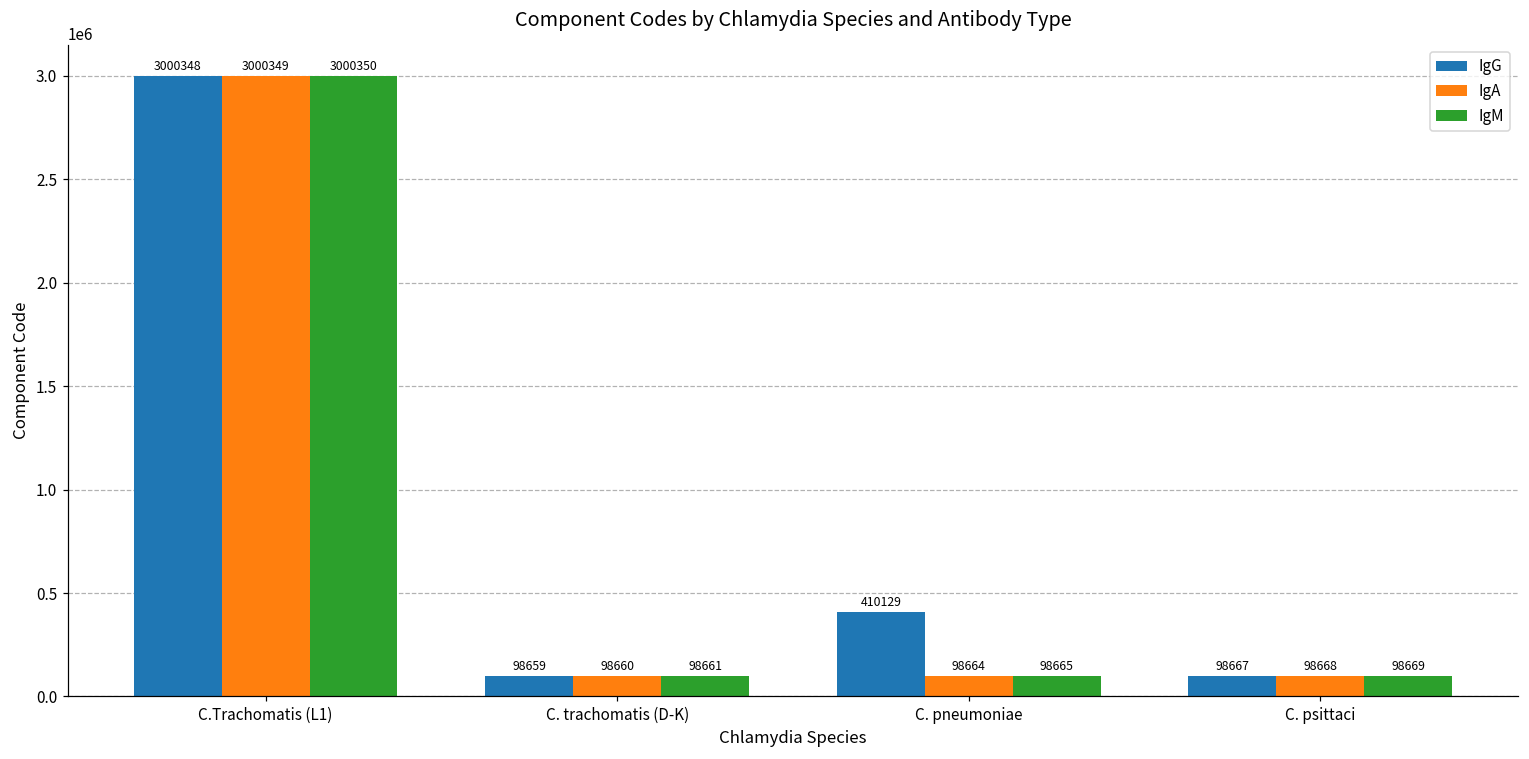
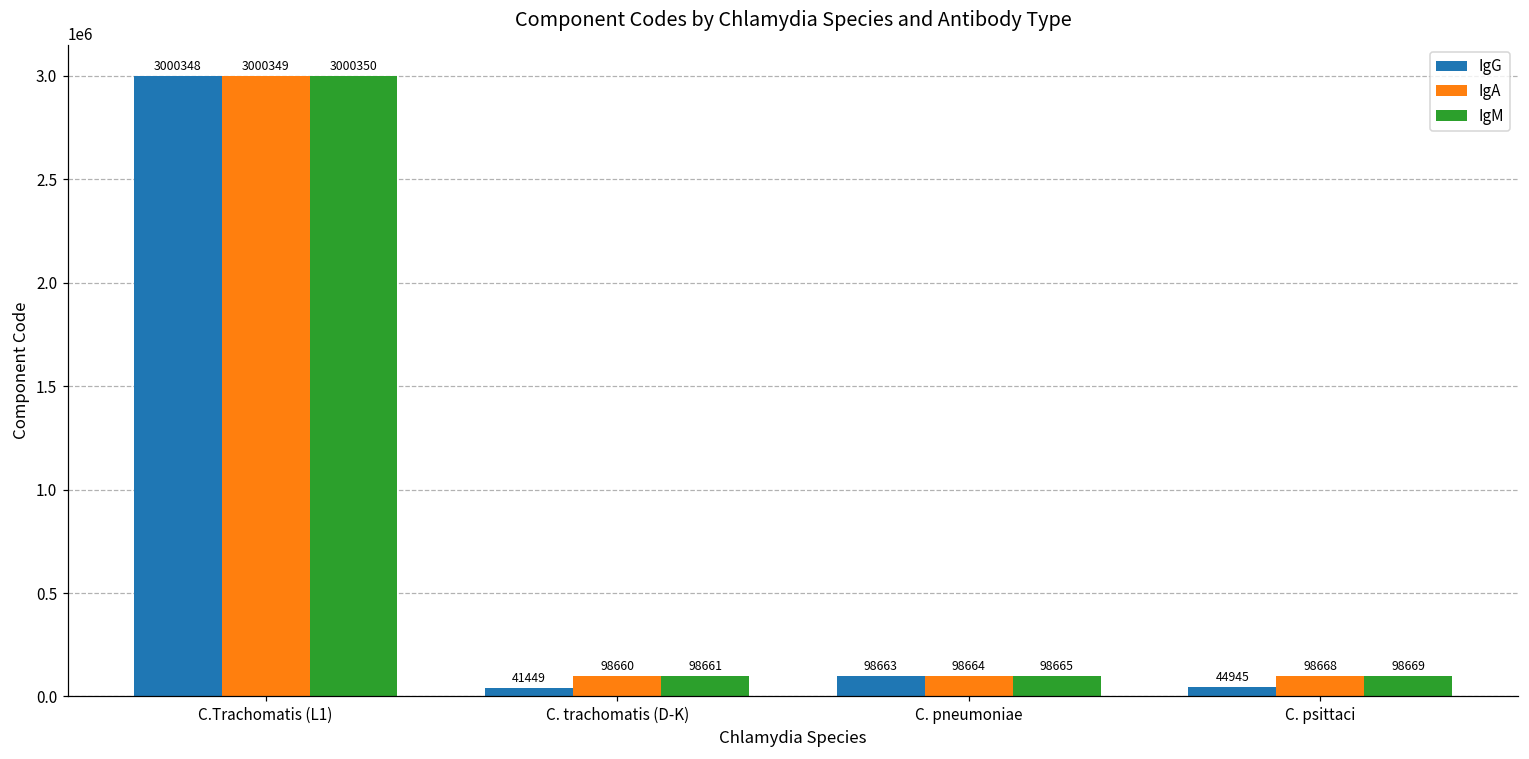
  {
    "IgG": {
      "C.Trachomatis (L1)": 3000348,
-     "C. trachomatis (D-K)": 98659,
-     "C. pneumoniae": 410129,
-     "C. psittaci": 98667
+     "C. trachomatis (D-K)": 41449,
+     "C. pneumoniae": 98663,
+     "C. psittaci": 44945
    },
    "IgA": {
      "C.Trachomatis (L1)": 3000349,
      "C. trachomatis (D-K)": 98660,
      "C. pneumoniae": 98664,
      "C. psittaci": 98668
    },
    "IgM": {
      "C.Trachomatis (L1)": 3000350,
      "C. trachomatis (D-K)": 98661,
      "C. pneumoniae": 98665,
      "C. psittaci": 98669
    }
  }
